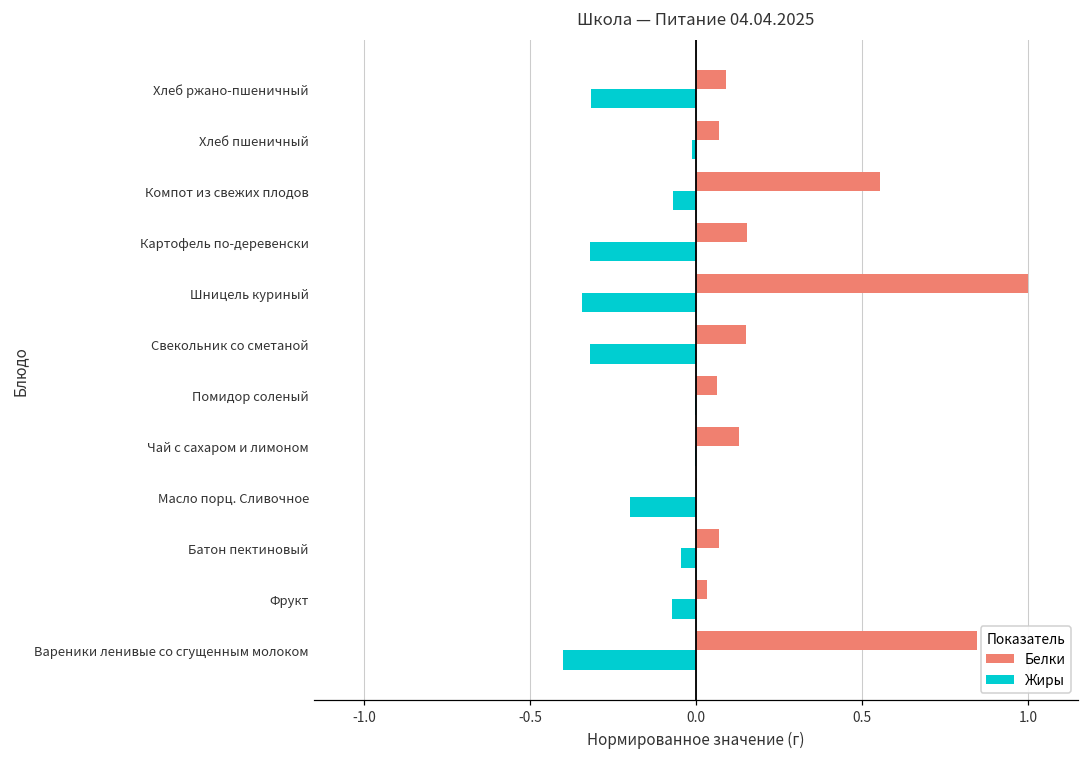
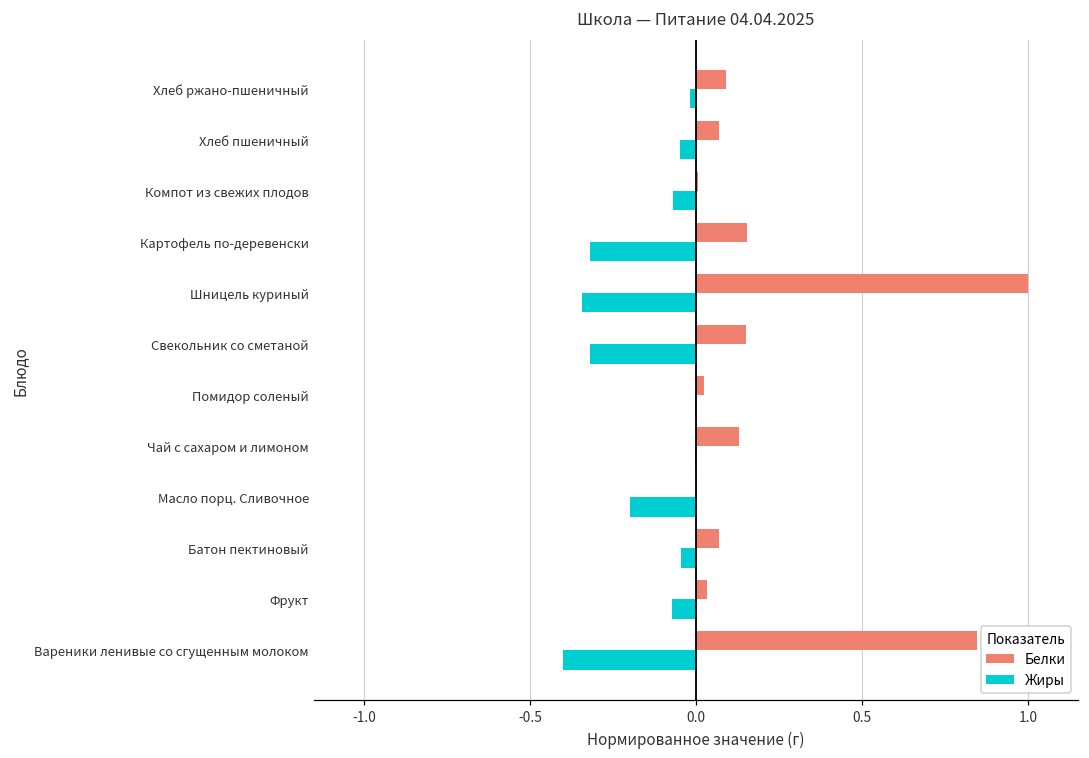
  {
    "Белки": {
      "Хлеб ржано-пшеничный": 0.09,
      "Хлеб пшеничный": 0.07,
-     "Компот из свежих плодов": 0.55,
+     "Компот из свежих плодов": 0.01,
      "Картофель по-деревенски": 0.15,
      "Шницель куриный": 1.00,
      "Свекольник со сметаной": 0.15,
-     "Помидор соленый": 0.06,
+     "Помидор соленый": 0.02,
      "Чай с сахаром и лимоном": 0.13,
      "Батон пектиновый": 0.07,
      "Фрукт": 0.03,
      "Вареники ленивые со сгущенным молоком": 0.85
    },
    "Жиры": {
-     "Хлеб ржано-пшеничный": -0.32,
-     "Хлеб пшеничный": -0.01,
+     "Хлеб ржано-пшеничный": -0.02,
+     "Хлеб пшеничный": -0.05,
      "Компот из свежих плодов": -0.07,
      "Картофель по-деревенски": -0.32,
      "Шницель куриный": -0.34,
      "Свекольник со сметаной": -0.32,
      "Масло порц. Сливочное": -0.20,
      "Батон пектиновый": -0.05,
      "Фрукт": -0.07,
      "Вареники ленивые со сгущенным молоком": -0.40
    }
  }
